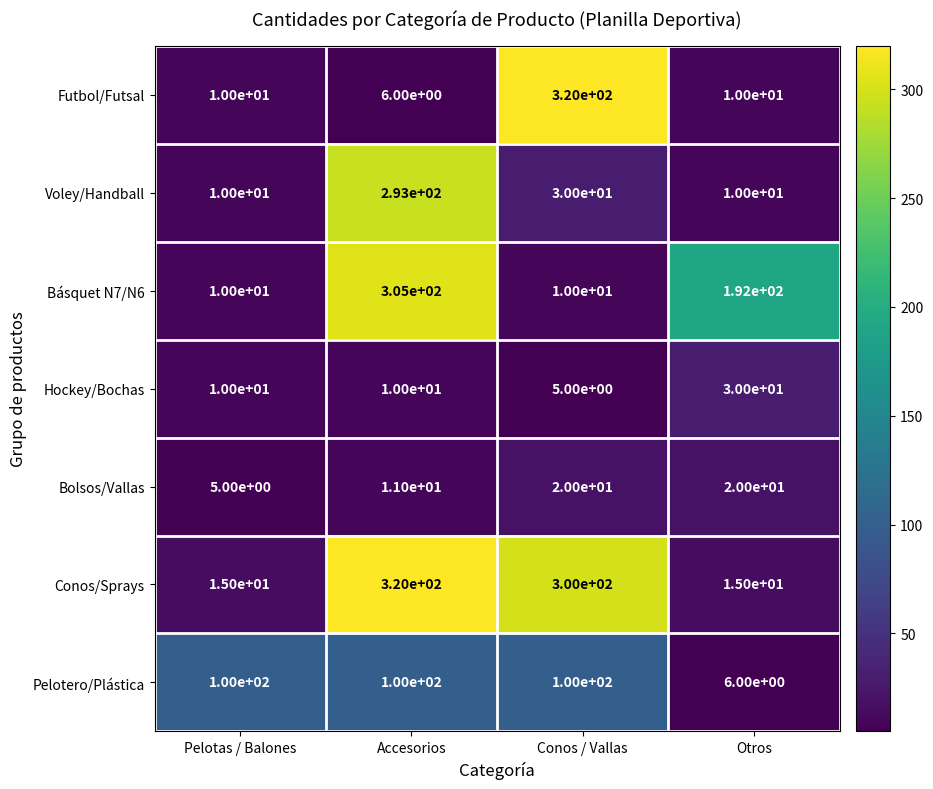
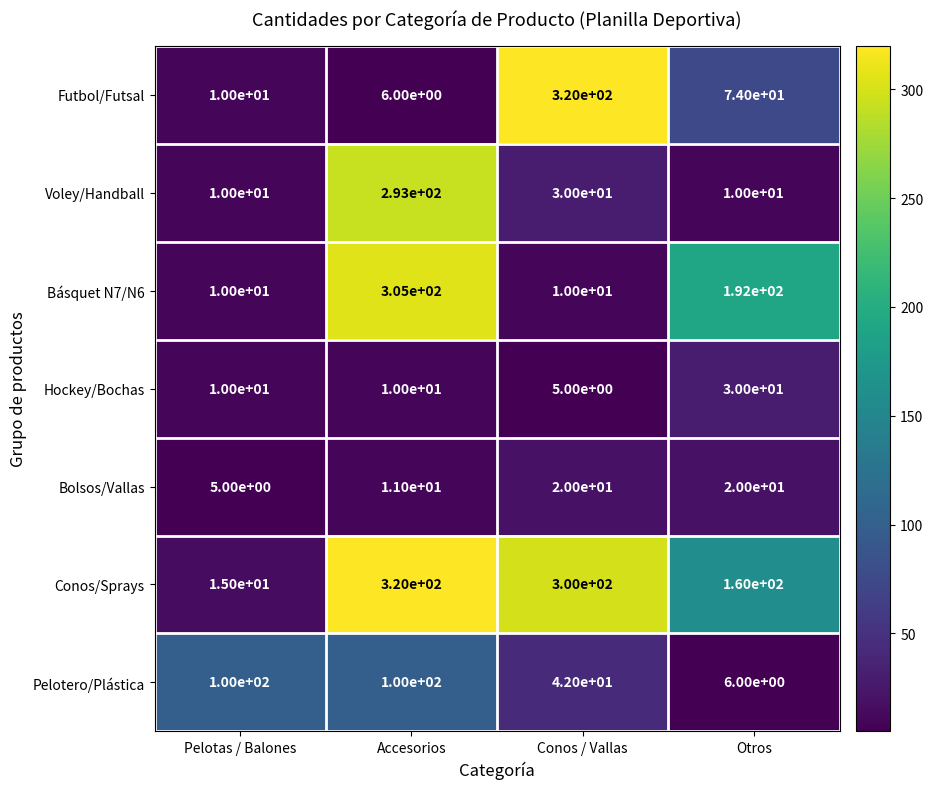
  {
    "Futbol/Futsal": {
      "Pelotas / Balones": "1.00e+01",
      "Accesorios": "6.00e+00",
      "Conos / Vallas": "3.20e+02",
-     "Otros": "1.00e+01"
+     "Otros": "7.40e+01"
    },
    "Voley/Handball": {
      "Pelotas / Balones": "1.00e+01",
      "Accesorios": "2.93e+02",
      "Conos / Vallas": "3.00e+01",
      "Otros": "1.00e+01"
    },
    "Básquet N7/N6": {
      "Pelotas / Balones": "1.00e+01",
      "Accesorios": "3.05e+02",
      "Conos / Vallas": "1.00e+01",
      "Otros": "1.92e+02"
    },
    "Hockey/Bochas": {
      "Pelotas / Balones": "1.00e+01",
      "Accesorios": "1.00e+01",
      "Conos / Vallas": "5.00e+00",
      "Otros": "3.00e+01"
    },
    "Bolsos/Vallas": {
      "Pelotas / Balones": "5.00e+00",
      "Accesorios": "1.10e+01",
      "Conos / Vallas": "2.00e+01",
      "Otros": "2.00e+01"
    },
    "Conos/Sprays": {
      "Pelotas / Balones": "1.50e+01",
      "Accesorios": "3.20e+02",
      "Conos / Vallas": "3.00e+02",
-     "Otros": "1.50e+01"
+     "Otros": "1.60e+02"
    },
    "Pelotero/Plástica": {
      "Pelotas / Balones": "1.00e+02",
      "Accesorios": "1.00e+02",
-     "Conos / Vallas": "1.00e+02",
+     "Conos / Vallas": "4.20e+01",
      "Otros": "6.00e+00"
    }
  }
